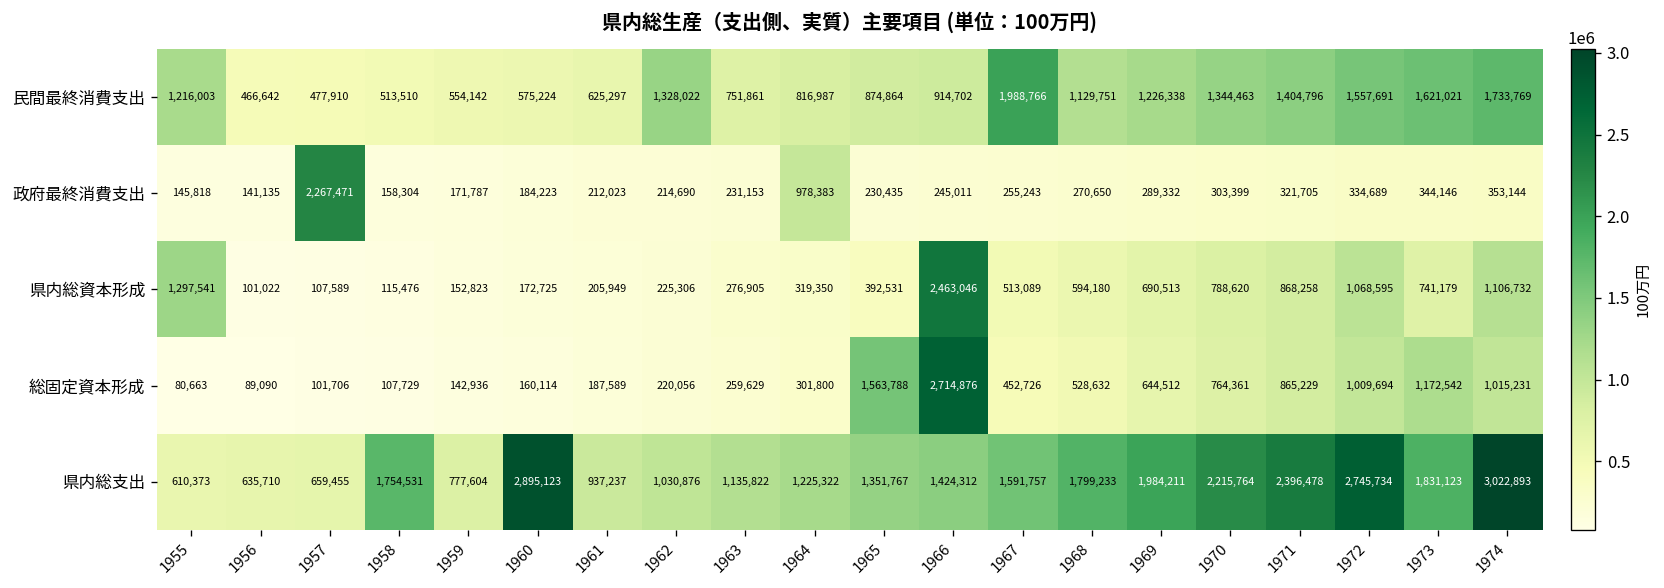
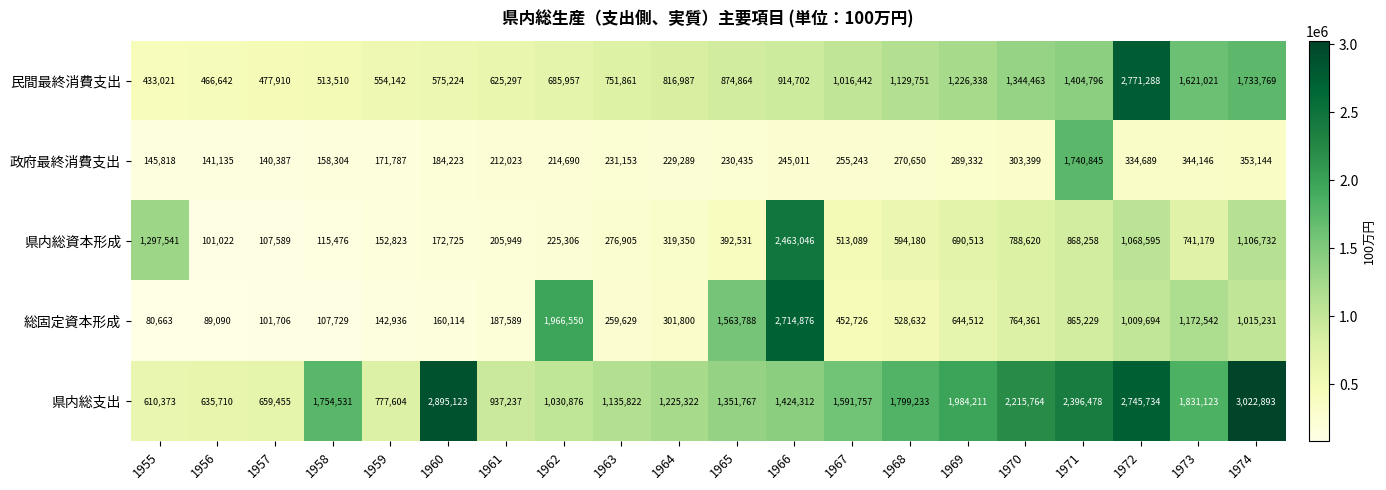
  {
    "民間最終消費支出": {
-     "1955": "1,216,003",
+     "1955": "433,021",
      "1956": "466,642",
      "1957": "477,910",
      "1958": "513,510",
      "1959": "554,142",
      "1960": "575,224",
      "1961": "625,297",
-     "1962": "1,328,022",
+     "1962": "685,957",
      "1963": "751,861",
      "1964": "816,987",
      "1965": "874,864",
      "1966": "914,702",
-     "1967": "1,988,766",
+     "1967": "1,016,442",
      "1968": "1,129,751",
      "1969": "1,226,338",
      "1970": "1,344,463",
      "1971": "1,404,796",
-     "1972": "1,557,691",
+     "1972": "2,771,288",
      "1973": "1,621,021",
      "1974": "1,733,769"
    },
    "政府最終消費支出": {
      "1955": "145,818",
      "1956": "141,135",
-     "1957": "2,267,471",
+     "1957": "140,387",
      "1958": "158,304",
      "1959": "171,787",
      "1960": "184,223",
      "1961": "212,023",
      "1962": "214,690",
      "1963": "231,153",
-     "1964": "978,383",
+     "1964": "229,289",
      "1965": "230,435",
      "1966": "245,011",
      "1967": "255,243",
      "1968": "270,650",
      "1969": "289,332",
      "1970": "303,399",
-     "1971": "321,705",
+     "1971": "1,740,845",
      "1972": "334,689",
      "1973": "344,146",
      "1974": "353,144"
    },
    "県内総資本形成": {
      "1955": "1,297,541",
      "1956": "101,022",
      "1957": "107,589",
      "1958": "115,476",
      "1959": "152,823",
      "1960": "172,725",
      "1961": "205,949",
      "1962": "225,306",
      "1963": "276,905",
      "1964": "319,350",
      "1965": "392,531",
      "1966": "2,463,046",
      "1967": "513,089",
      "1968": "594,180",
      "1969": "690,513",
      "1970": "788,620",
      "1971": "868,258",
      "1972": "1,068,595",
      "1973": "741,179",
      "1974": "1,106,732"
    },
    "総固定資本形成": {
      "1955": "80,663",
      "1956": "89,090",
      "1957": "101,706",
      "1958": "107,729",
      "1959": "142,936",
      "1960": "160,114",
      "1961": "187,589",
-     "1962": "220,056",
+     "1962": "1,966,550",
      "1963": "259,629",
      "1964": "301,800",
      "1965": "1,563,788",
      "1966": "2,714,876",
      "1967": "452,726",
      "1968": "528,632",
      "1969": "644,512",
      "1970": "764,361",
      "1971": "865,229",
      "1972": "1,009,694",
      "1973": "1,172,542",
      "1974": "1,015,231"
    },
    "県内総支出": {
      "1955": "610,373",
      "1956": "635,710",
      "1957": "659,455",
      "1958": "1,754,531",
      "1959": "777,604",
      "1960": "2,895,123",
      "1961": "937,237",
      "1962": "1,030,876",
      "1963": "1,135,822",
      "1964": "1,225,322",
      "1965": "1,351,767",
      "1966": "1,424,312",
      "1967": "1,591,757",
      "1968": "1,799,233",
      "1969": "1,984,211",
      "1970": "2,215,764",
      "1971": "2,396,478",
      "1972": "2,745,734",
      "1973": "1,831,123",
      "1974": "3,022,893"
    }
  }
